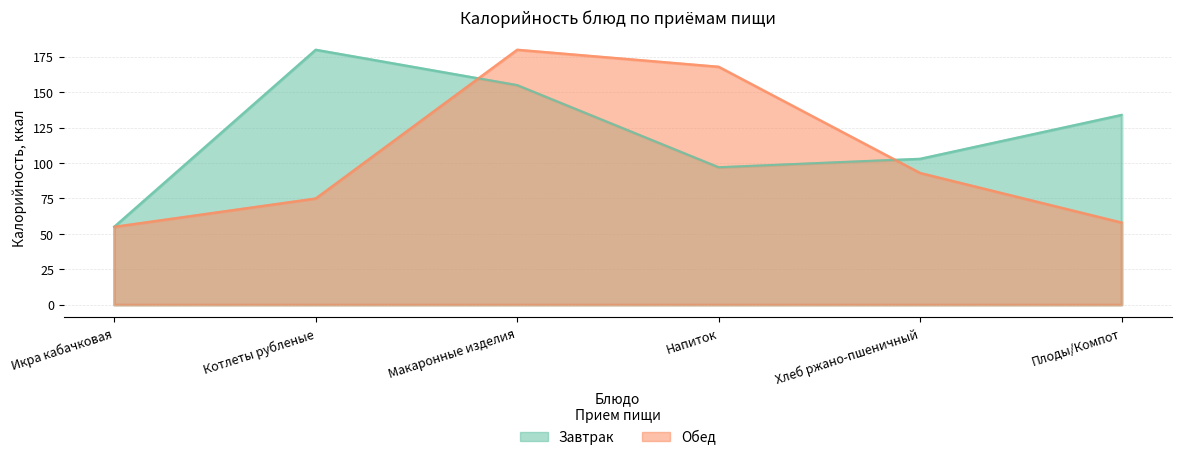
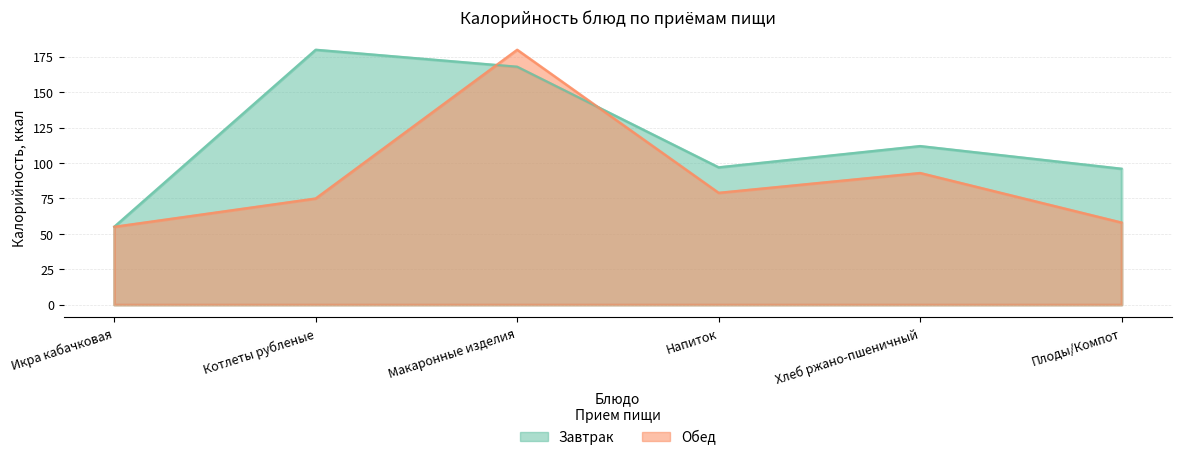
  {
    "Завтрак": {
      "Котлеты рубленые": 180,
-     "Макаронные изделия": 155,
+     "Макаронные изделия": 168,
      "Напиток": 97,
-     "Хлеб ржано-пшеничный": 103,
-     "Плоды/Компот": 134
+     "Хлеб ржано-пшеничный": 112,
+     "Плоды/Компот": 96
    },
    "Обед": {
      "Котлеты рубленые": 75,
      "Макаронные изделия": 180,
-     "Напиток": 168,
+     "Напиток": 79,
      "Хлеб ржано-пшеничный": 93,
      "Плоды/Компот": 58
    }
  }
